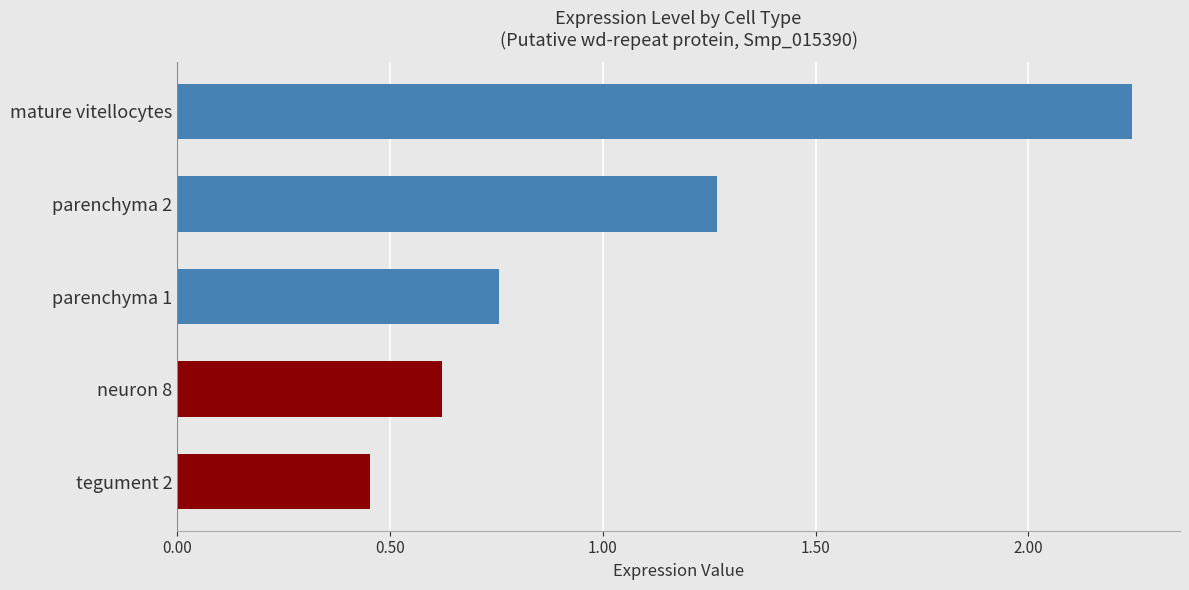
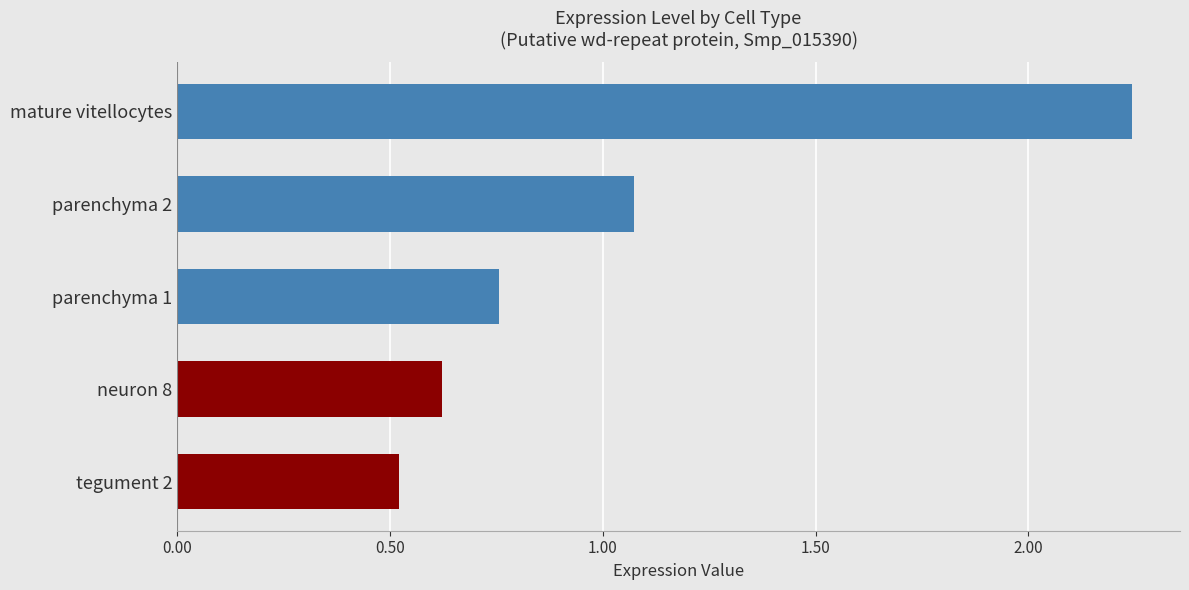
  {
    "mature vitellocytes": 2.24,
-   "parenchyma 2": 1.27,
+   "parenchyma 2": 1.07,
    "parenchyma 1": 0.76,
    "neuron 8": 0.62,
-   "tegument 2": 0.45
+   "tegument 2": 0.52
  }
